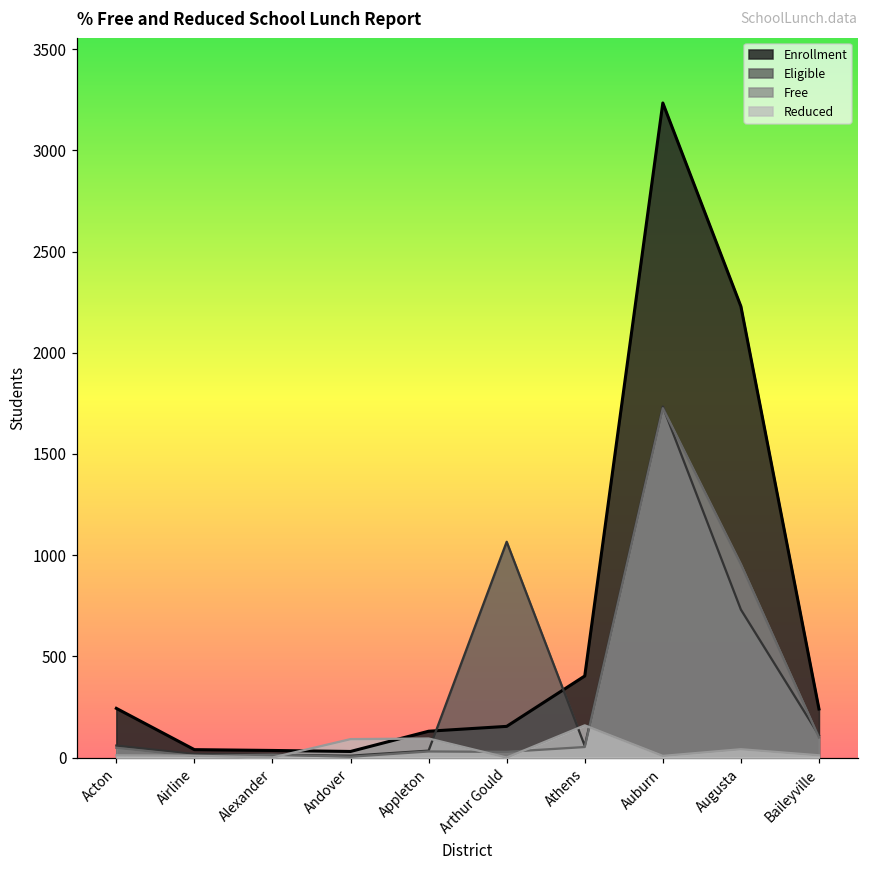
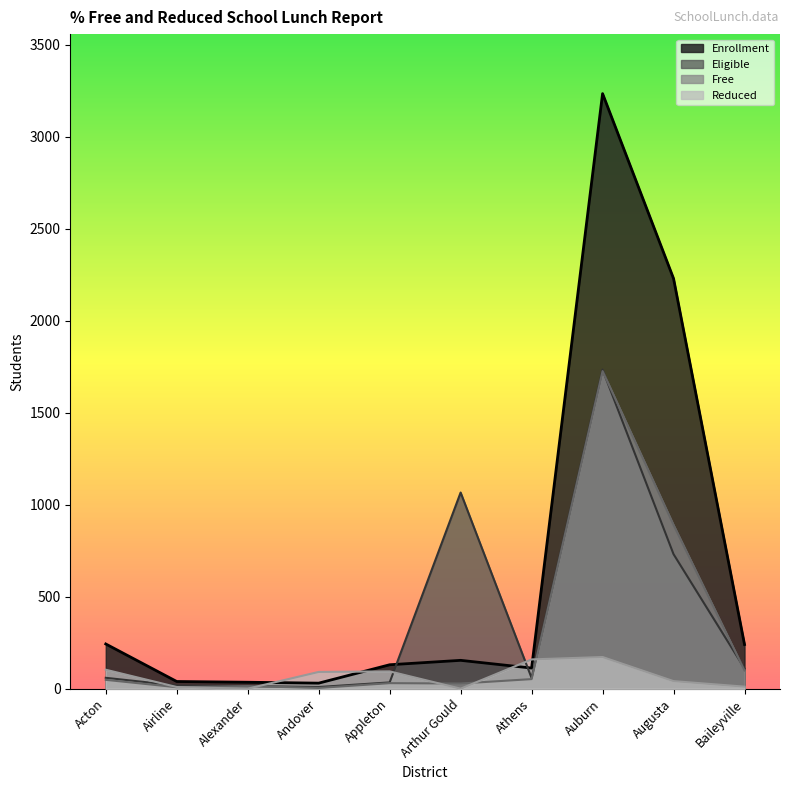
  {
    "Enrollment": {
      "Acton": 240,
      "Airline": 40,
      "Alexander": 40,
      "Andover": 30,
      "Appleton": 130,
      "Arthur Gould": 150,
-     "Athens": 400,
+     "Athens": 110,
      "Auburn": 3230,
      "Augusta": 2230,
      "Baileyville": 240
    },
    "Eligible": {
      "Arthur Gould": 1070,
      "Augusta": 730
    },
    "Free": {
      "Arthur Gould": 30,
-     "Augusta": 960
+     "Augusta": 890
    },
    "Reduced": {
-     "Acton": 10,
+     "Acton": 100,
      "Alexander": 0,
      "Andover": 90,
      "Appleton": 90,
      "Arthur Gould": 0,
      "Athens": 160,
-     "Auburn": 10,
+     "Auburn": 170,
      "Augusta": 40,
      "Baileyville": 10
    }
  }
